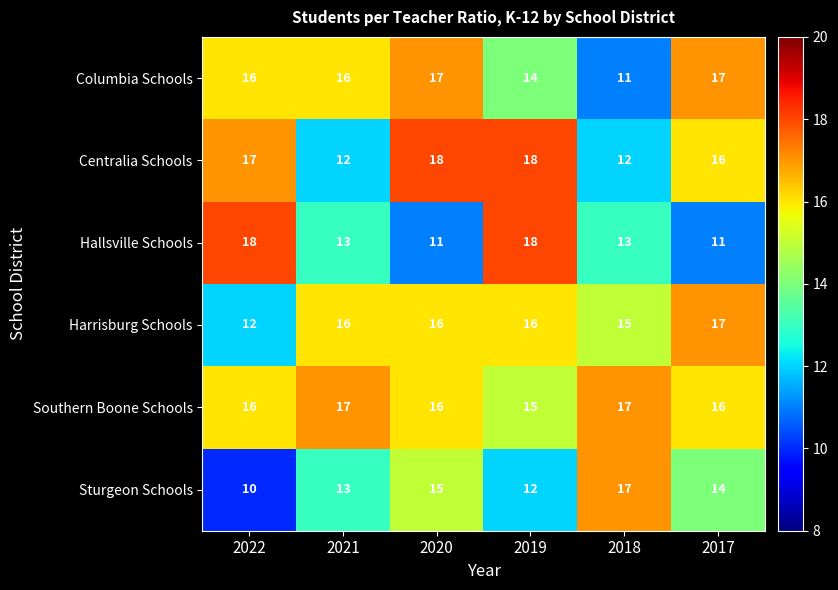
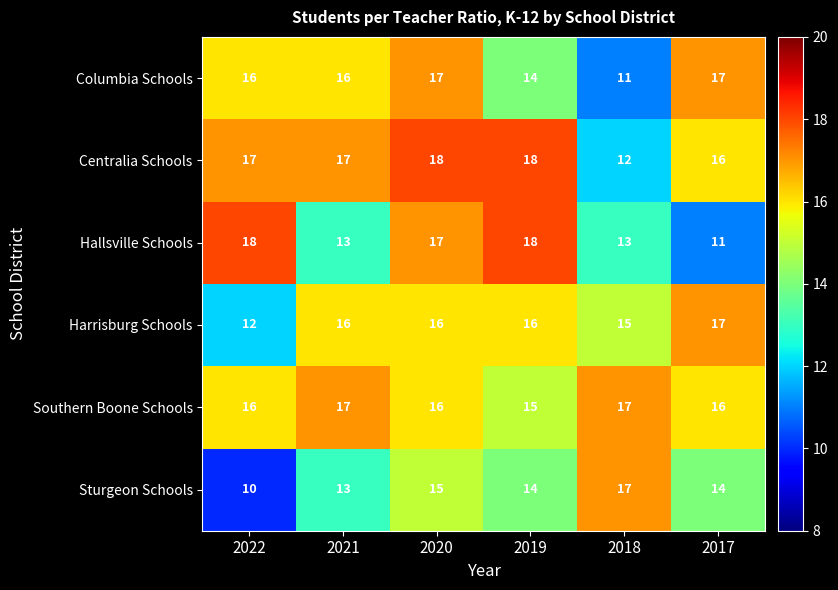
  {
    "Columbia Schools": {
      "2022": 16,
      "2021": 16,
      "2020": 17,
      "2019": 14,
      "2018": 11,
      "2017": 17
    },
    "Centralia Schools": {
      "2022": 17,
-     "2021": 12,
+     "2021": 17,
      "2020": 18,
      "2019": 18,
      "2018": 12,
      "2017": 16
    },
    "Hallsville Schools": {
      "2022": 18,
      "2021": 13,
-     "2020": 11,
+     "2020": 17,
      "2019": 18,
      "2018": 13,
      "2017": 11
    },
    "Harrisburg Schools": {
      "2022": 12,
      "2021": 16,
      "2020": 16,
      "2019": 16,
      "2018": 15,
      "2017": 17
    },
    "Southern Boone Schools": {
      "2022": 16,
      "2021": 17,
      "2020": 16,
      "2019": 15,
      "2018": 17,
      "2017": 16
    },
    "Sturgeon Schools": {
      "2022": 10,
      "2021": 13,
      "2020": 15,
-     "2019": 12,
+     "2019": 14,
      "2018": 17,
      "2017": 14
    }
  }
